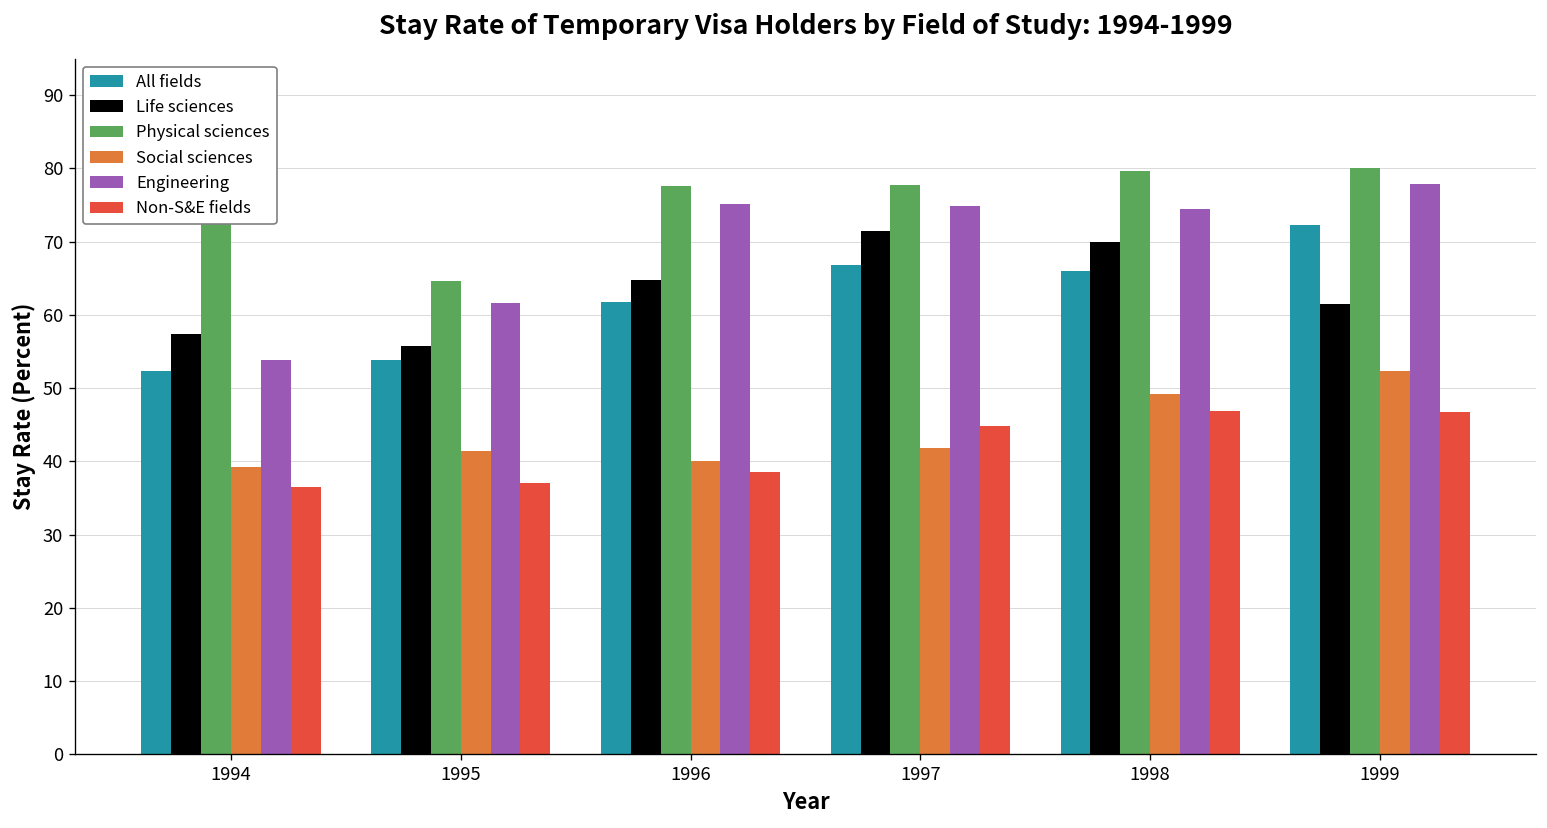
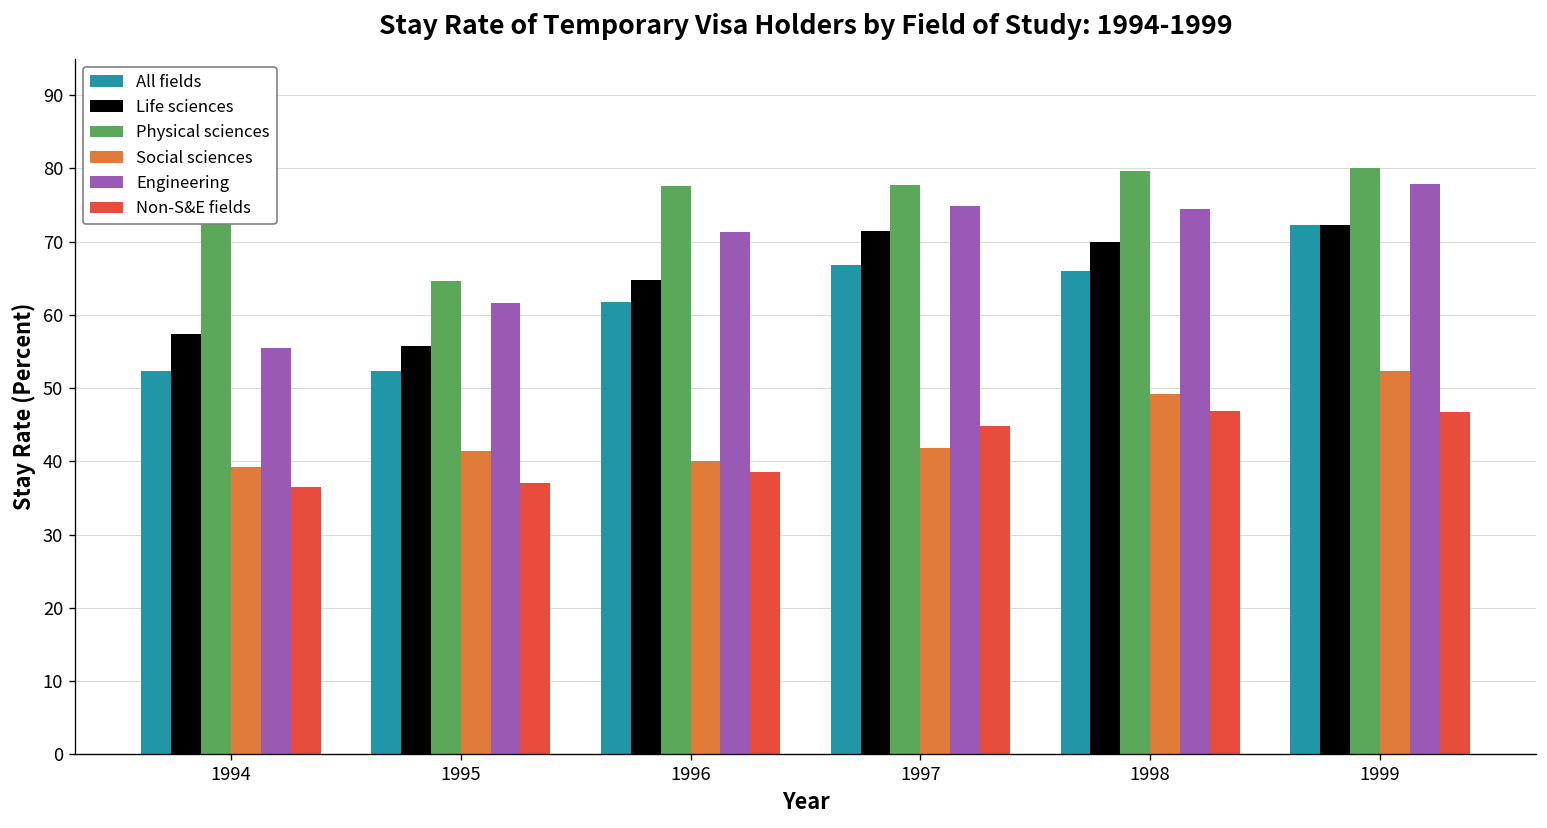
  {
    "All fields": {
      "1994": 52,
-     "1995": 54,
+     "1995": 52,
      "1996": 62,
      "1997": 67,
      "1998": 66,
      "1999": 72
    },
    "Life sciences": {
      "1994": 57,
      "1995": 56,
      "1996": 65,
      "1997": 72,
      "1998": 70,
-     "1999": 62
+     "1999": 72
    },
    "Physical sciences": {
      "1995": 65,
      "1996": 78,
      "1997": 78,
      "1998": 80,
      "1999": 80
    },
    "Engineering": {
-     "1994": 54,
+     "1994": 56,
      "1995": 62,
-     "1996": 75,
+     "1996": 71,
      "1997": 75,
      "1998": 74,
      "1999": 78
    }
  }
